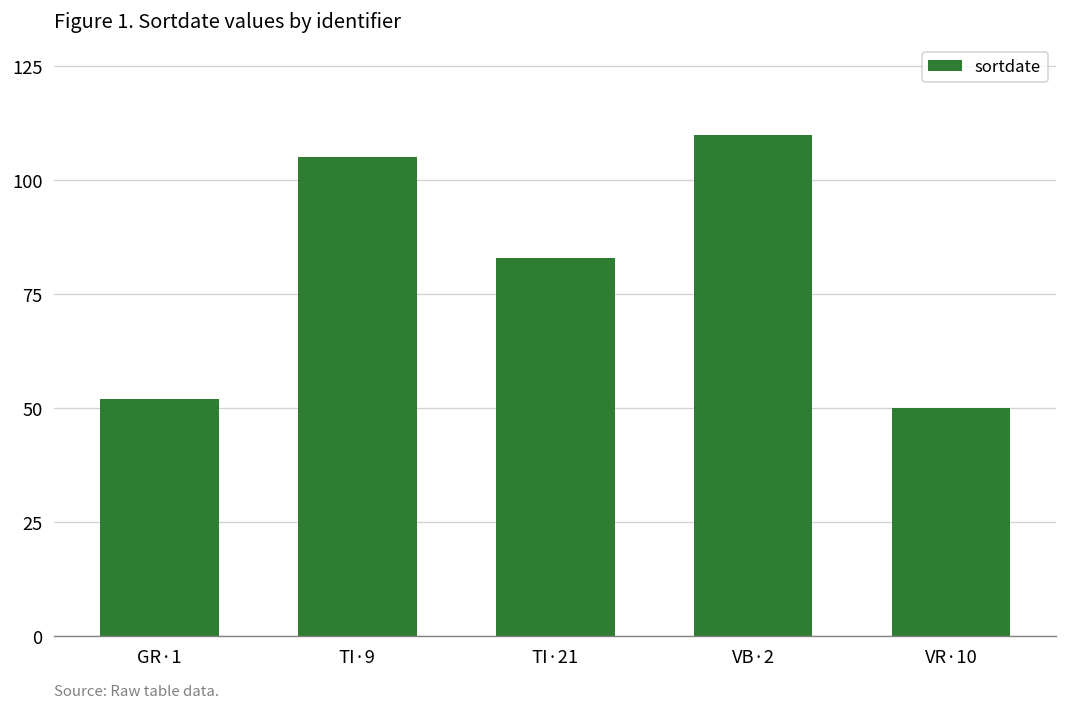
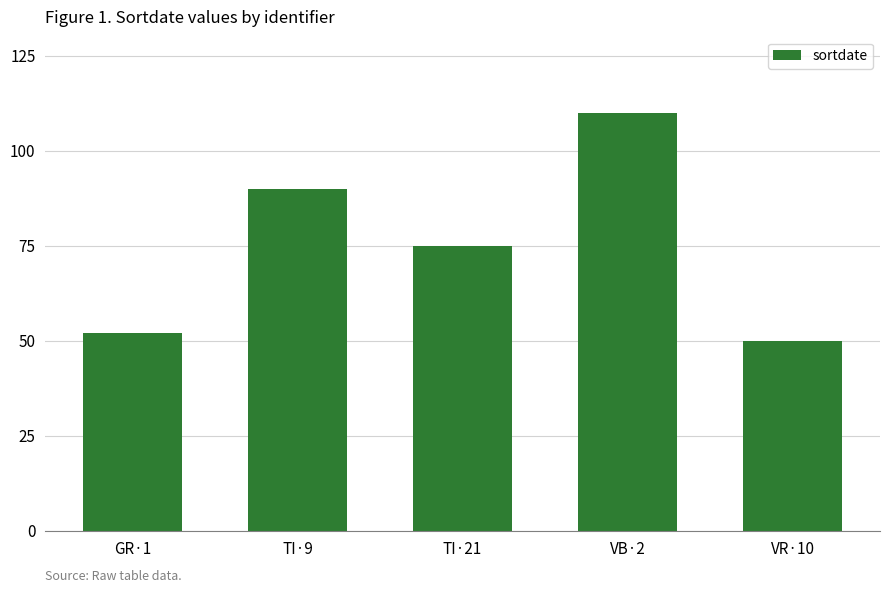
  {
    "GR·1": 52,
-   "TI·9": 105,
-   "TI·21": 83,
+   "TI·9": 90,
+   "TI·21": 75,
    "VB·2": 110,
    "VR·10": 50
  }
